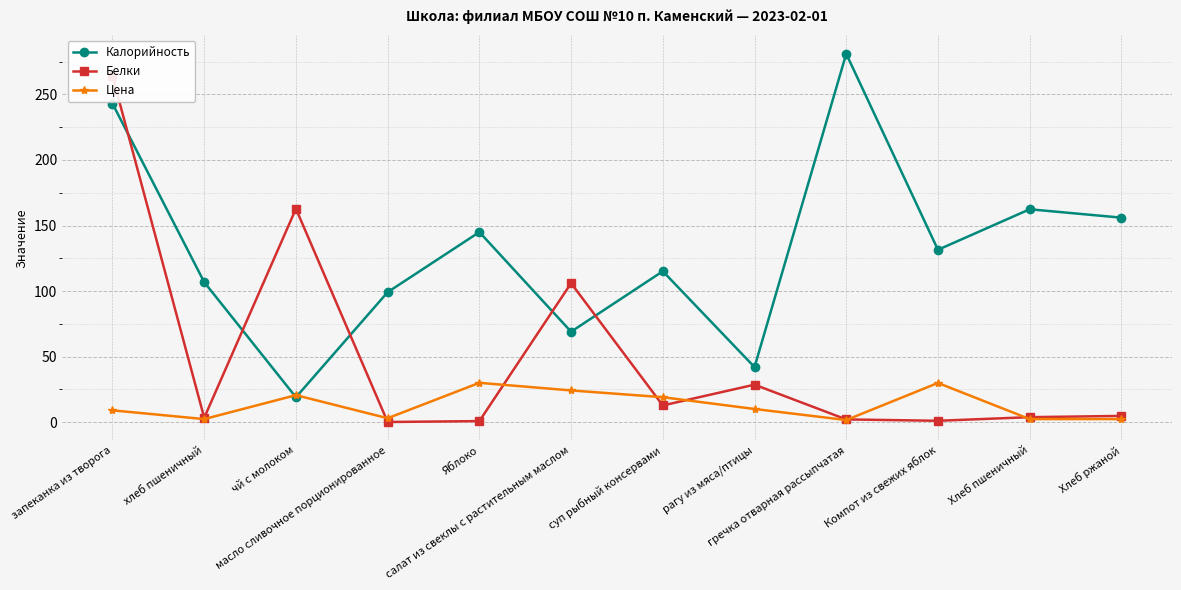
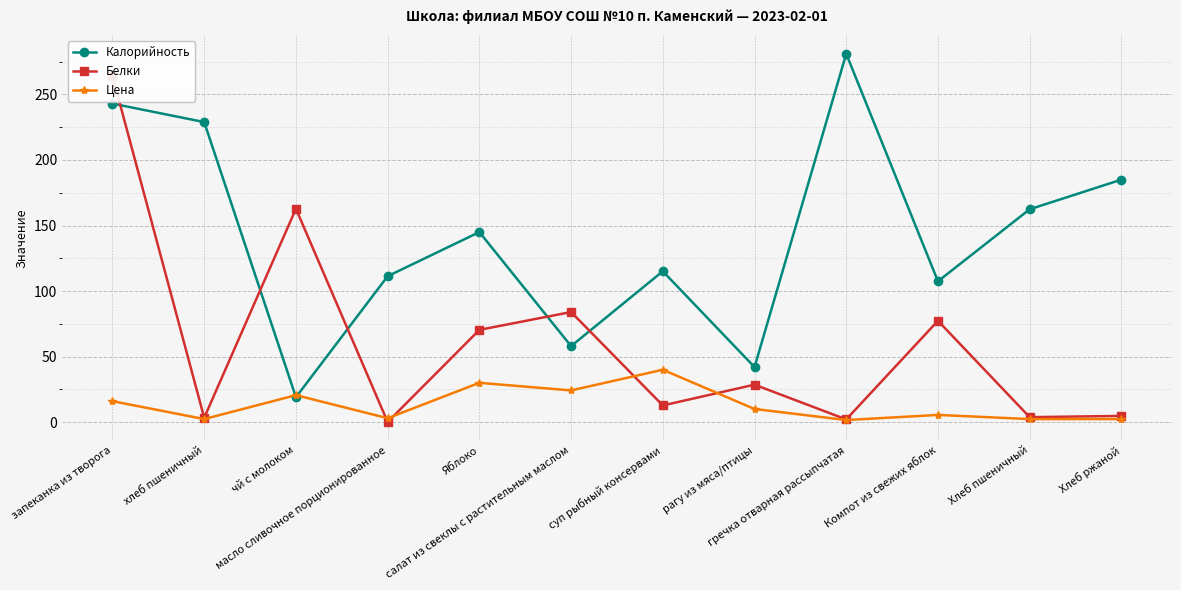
  {
    "Калорийность": {
      "запеканка из творога": 243,
-     "хлеб пшеничный": 107,
-     "масло сливочное порционированное": 99,
+     "хлеб пшеничный": 229,
+     "масло сливочное порционированное": 111,
      "Яблоко": 145,
-     "салат из свеклы с растительным маслом": 69,
+     "салат из свеклы с растительным маслом": 58,
      "суп рыбный консервами": 115,
      "рагу из мяса/птицы": 42,
      "гречка отварная рассыпчатая": 281,
-     "Компот из свежих яблок": 131,
+     "Компот из свежих яблок": 107,
      "Хлеб пшеничный": 162,
-     "Хлеб ржаной": 156
+     "Хлеб ржаной": 185
    },
    "Белки": {
      "чй с молоком": 163,
      "масло сливочное порционированное": 0,
-     "Яблоко": 1,
-     "салат из свеклы с растительным маслом": 106,
+     "Яблоко": 70,
+     "салат из свеклы с растительным маслом": 84,
      "суп рыбный консервами": 13,
      "рагу из мяса/птицы": 29,
-     "Компот из свежих яблок": 1,
+     "Компот из свежих яблок": 77,
      "Хлеб ржаной": 5
    },
    "Цена": {
-     "запеканка из творога": 9,
+     "запеканка из творога": 16,
      "масло сливочное порционированное": 3,
      "Яблоко": 30,
      "салат из свеклы с растительным маслом": 24,
-     "суп рыбный консервами": 19,
+     "суп рыбный консервами": 40,
      "рагу из мяса/птицы": 10,
-     "Компот из свежих яблок": 30,
+     "Компот из свежих яблок": 6,
      "Хлеб ржаной": 2
    }
  }
